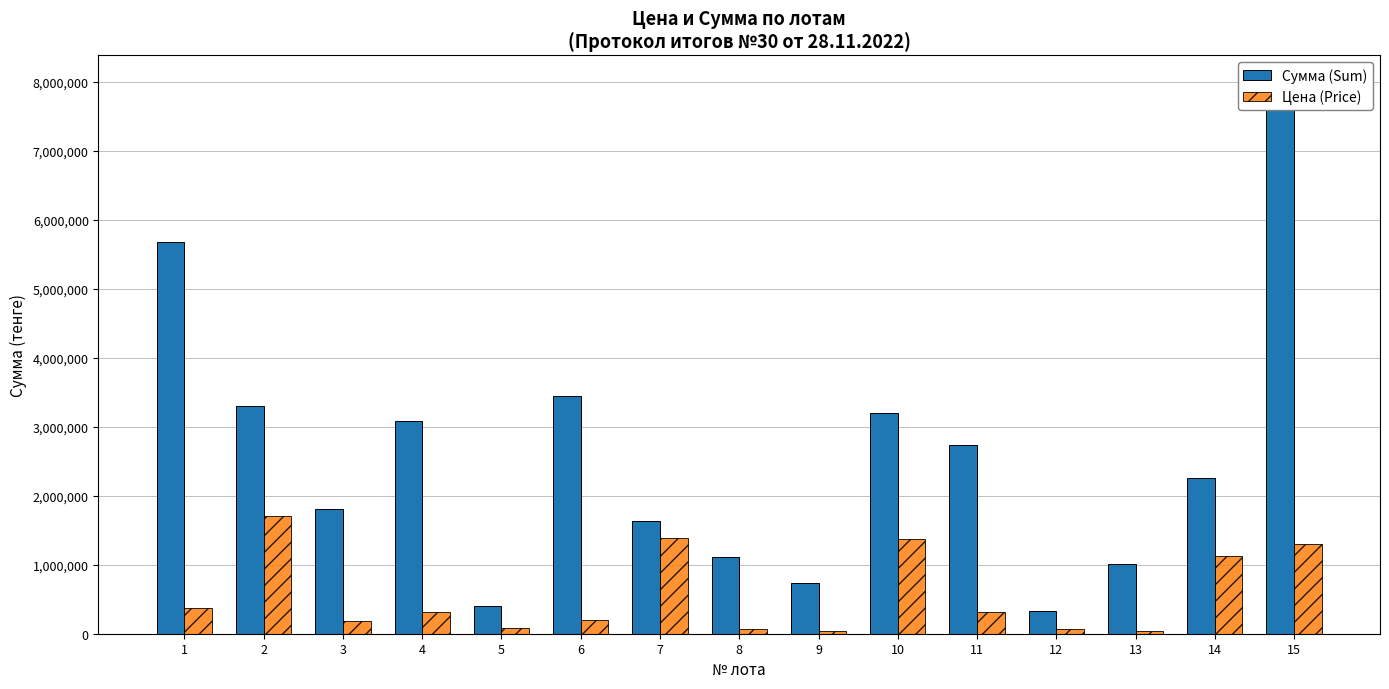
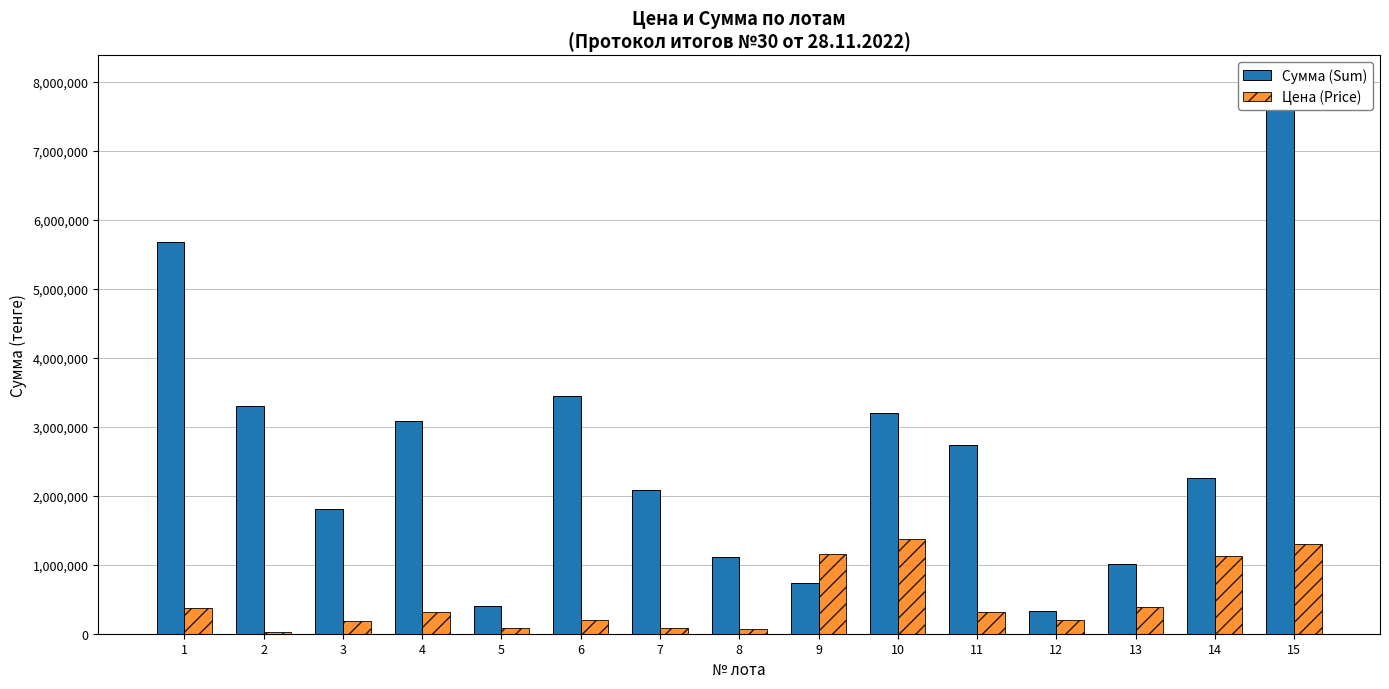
  {
    "Сумма (Sum)": {
      "1": "5,700,000",
      "2": "3,300,000",
      "3": "1,800,000",
      "4": "3,100,000",
      "5": "400,000",
      "6": "3,400,000",
-     "7": "1,600,000",
+     "7": "2,100,000",
      "8": "1,100,000",
      "9": "700,000",
      "10": "3,200,000",
      "11": "2,700,000",
      "12": "300,000",
      "13": "1,000,000",
      "14": "2,200,000"
    },
    "Цена (Price)": {
      "1": "400,000",
-     "2": "1,700,000",
+     "2": "0",
      "3": "200,000",
      "4": "300,000",
      "5": "100,000",
      "6": "200,000",
-     "7": "1,400,000",
+     "7": "100,000",
      "8": "100,000",
-     "9": "0",
+     "9": "1,200,000",
      "10": "1,400,000",
      "11": "300,000",
-     "12": "100,000",
-     "13": "0",
+     "12": "200,000",
+     "13": "400,000",
      "14": "1,100,000",
      "15": "1,300,000"
    }
  }
